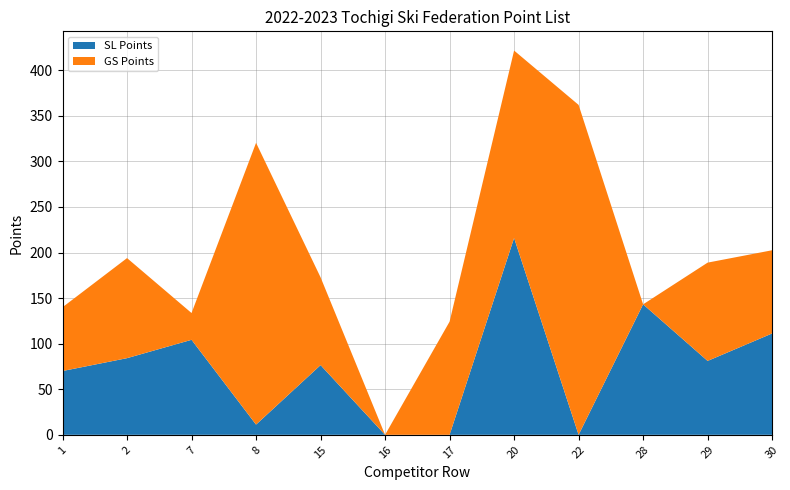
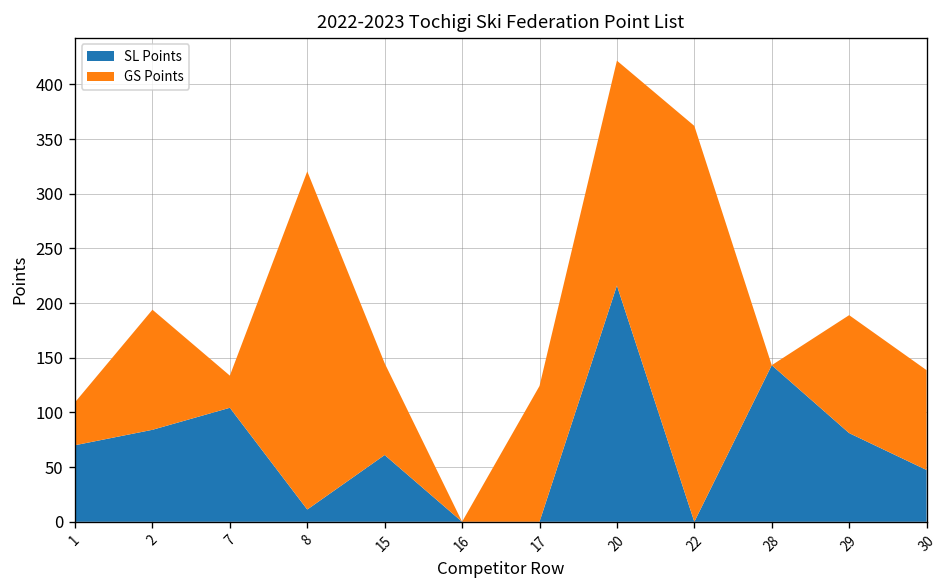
  {
    "SL Points": {
-     "15": 80,
-     "30": 110
+     "15": 60,
+     "30": 50
    },
    "GS Points": {
-     "1": 70,
+     "1": 40,
      "2": 110,
      "7": 30,
      "8": 310,
-     "15": 100,
+     "15": 80,
      "17": 120,
      "20": 210,
      "22": 360,
      "29": 110,
      "30": 90
    }
  }
